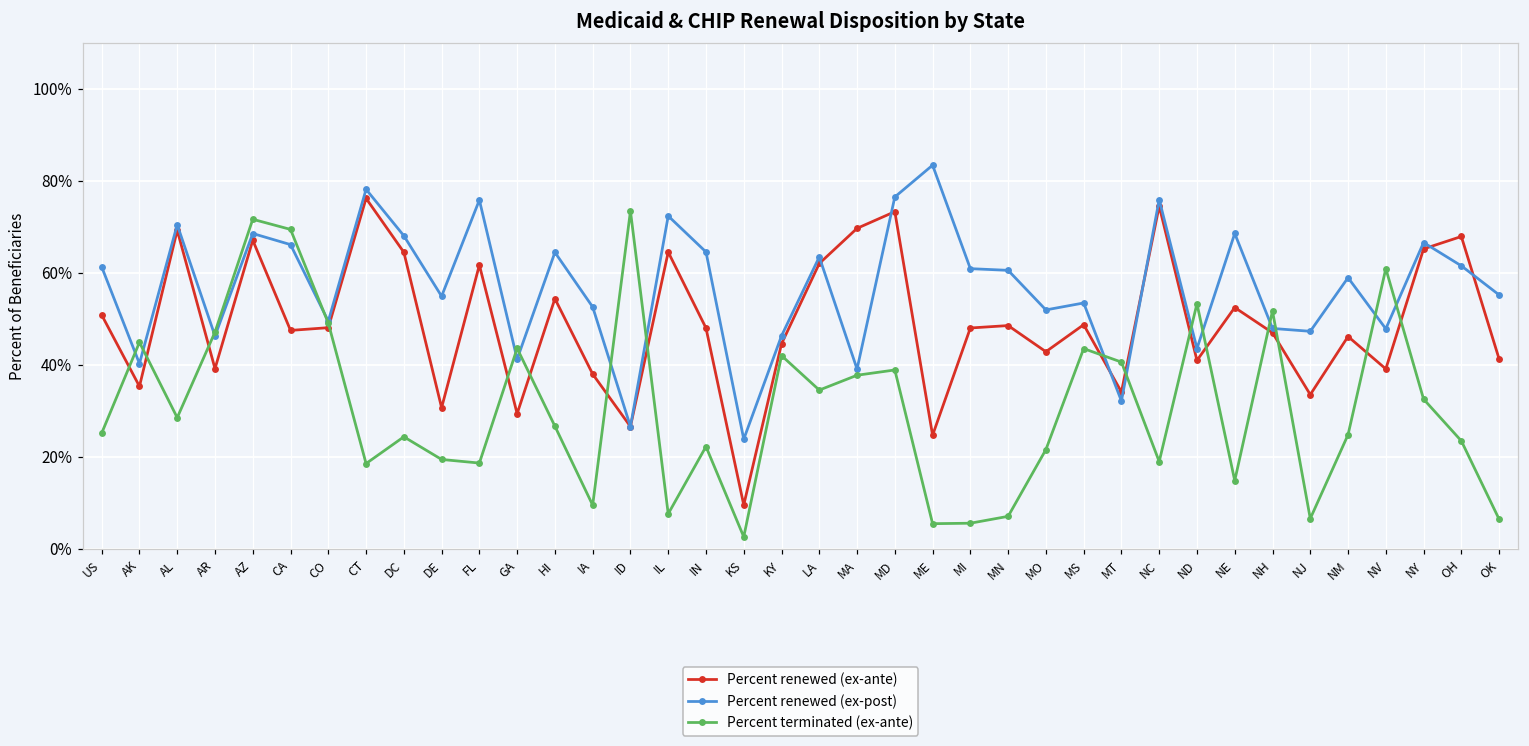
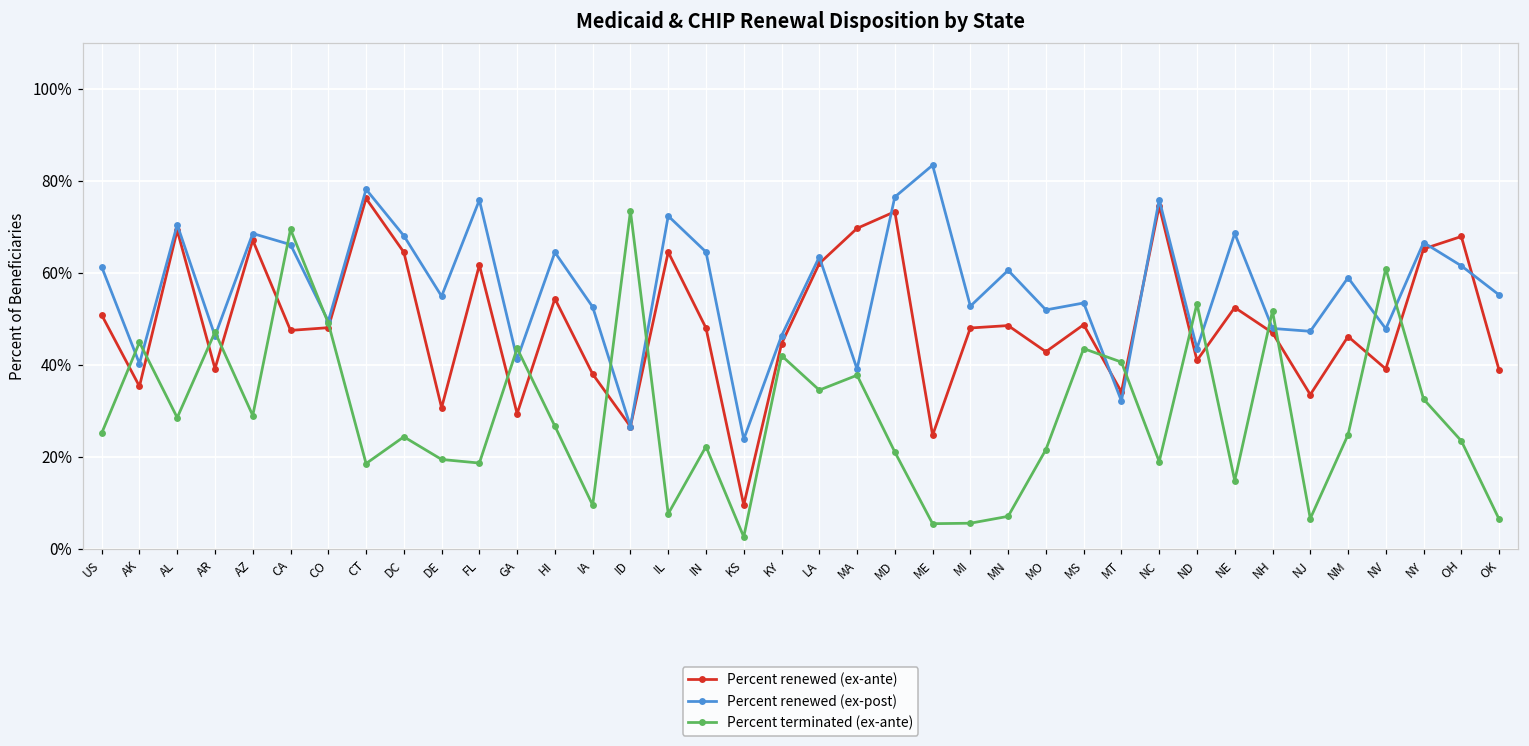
  {
    "Percent renewed (ex-ante)": {
      "US": "51%",
      "AK": "35%",
      "AL": "69%",
      "AR": "39%",
      "AZ": "67%",
      "CA": "47%",
      "CO": "48%",
      "CT": "76%",
      "DC": "64%",
      "DE": "31%",
      "FL": "62%",
      "GA": "29%",
      "HI": "54%",
      "IA": "38%",
      "IL": "64%",
      "IN": "48%",
      "KS": "10%",
      "KY": "45%",
      "LA": "62%",
      "MA": "70%",
      "MD": "73%",
      "ME": "25%",
      "MI": "48%",
      "MN": "49%",
      "MO": "43%",
      "MS": "49%",
      "MT": "34%",
      "NC": "75%",
      "ND": "41%",
      "NE": "52%",
      "NH": "47%",
      "NJ": "34%",
      "NM": "46%",
      "NV": "39%",
      "NY": "65%",
      "OH": "68%",
-     "OK": "41%"
+     "OK": "39%"
    },
    "Percent renewed (ex-post)": {
      "US": "61%",
      "AK": "40%",
      "AL": "70%",
      "AR": "46%",
      "AZ": "69%",
      "CA": "66%",
      "CT": "78%",
      "DC": "68%",
      "DE": "55%",
      "FL": "76%",
      "GA": "41%",
      "HI": "64%",
      "IA": "53%",
      "IL": "72%",
      "IN": "65%",
      "KS": "24%",
      "KY": "46%",
      "LA": "63%",
      "MA": "39%",
      "MD": "76%",
      "ME": "83%",
-     "MI": "61%",
+     "MI": "53%",
      "MN": "61%",
      "MO": "52%",
      "MS": "53%",
      "MT": "32%",
      "NC": "76%",
      "ND": "44%",
      "NE": "69%",
      "NH": "48%",
      "NJ": "47%",
      "NM": "59%",
      "NV": "48%",
      "NY": "67%",
      "OH": "62%",
      "OK": "55%"
    },
    "Percent terminated (ex-ante)": {
      "US": "25%",
      "AK": "45%",
      "AL": "29%",
      "AR": "47%",
-     "AZ": "72%",
+     "AZ": "29%",
      "CA": "69%",
      "CT": "19%",
      "DC": "24%",
      "DE": "19%",
      "FL": "19%",
      "GA": "44%",
      "HI": "27%",
      "IA": "9%",
      "ID": "73%",
      "IL": "8%",
      "IN": "22%",
      "KS": "3%",
      "KY": "42%",
      "LA": "35%",
      "MA": "38%",
-     "MD": "39%",
+     "MD": "21%",
      "ME": "5%",
      "MI": "6%",
      "MN": "7%",
      "MO": "22%",
      "MS": "44%",
      "MT": "41%",
      "NC": "19%",
      "ND": "53%",
      "NE": "15%",
      "NH": "52%",
      "NJ": "7%",
      "NM": "25%",
      "NV": "61%",
      "NY": "33%",
      "OH": "23%",
      "OK": "6%"
    }
  }
